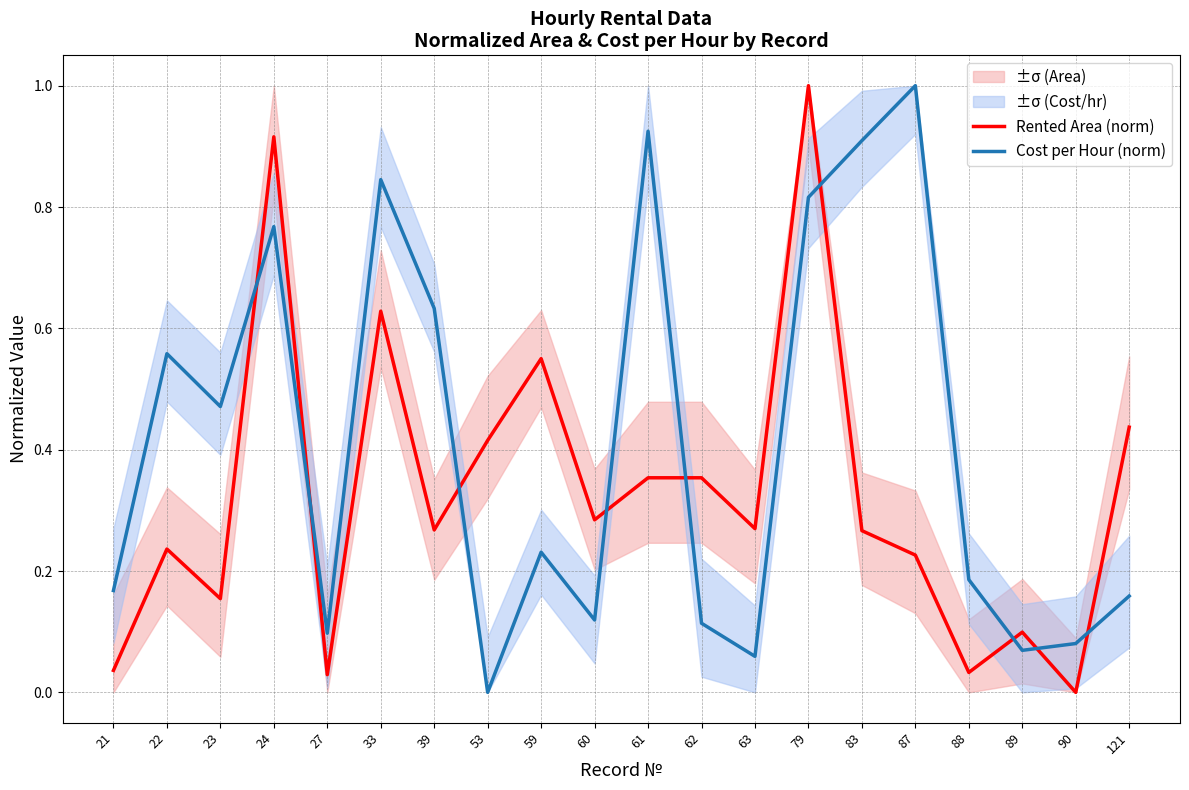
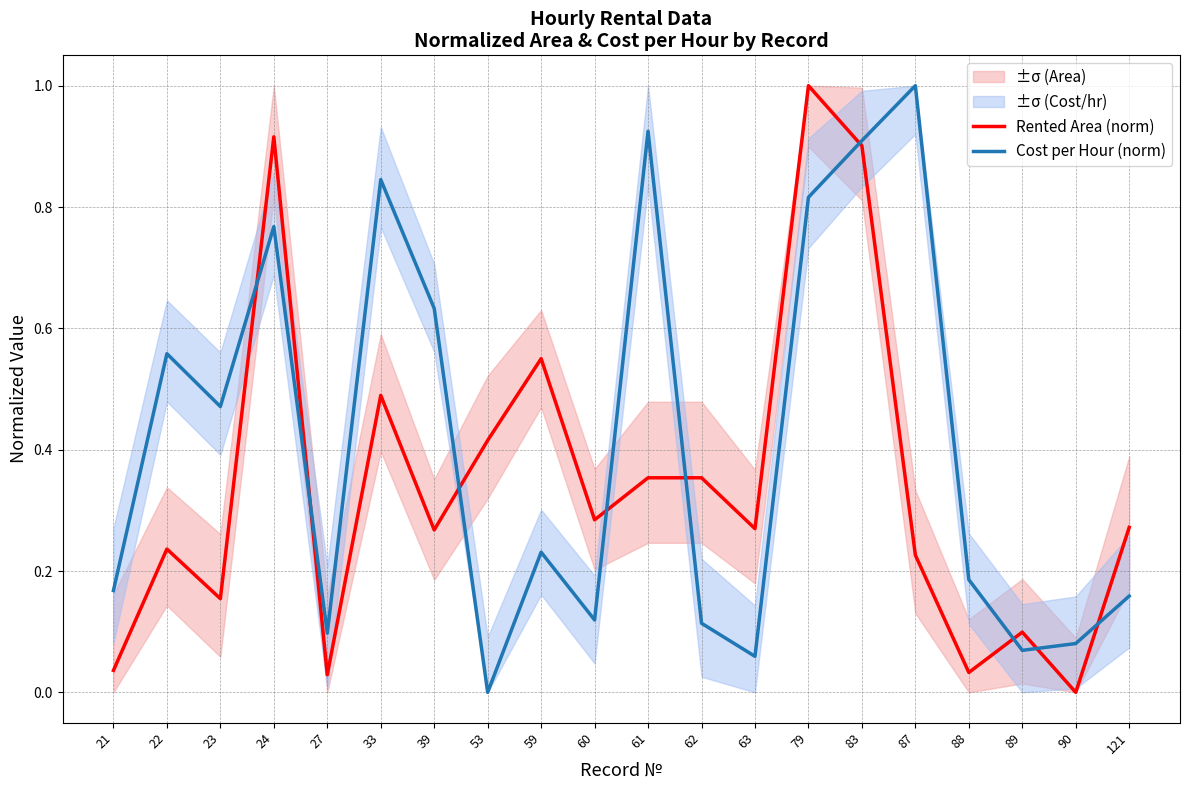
  {
    "Rented Area (norm)": {
      "21": 0.04,
      "22": 0.24,
      "23": 0.15,
      "24": 0.92,
      "27": 0.03,
-     "33": 0.63,
+     "33": 0.49,
      "39": 0.27,
      "53": 0.42,
      "59": 0.55,
      "60": 0.28,
      "61": 0.35,
      "62": 0.35,
      "63": 0.27,
-     "83": 0.27,
+     "83": 0.90,
      "87": 0.23,
      "88": 0.03,
      "89": 0.10,
      "90": 0.00,
-     "121": 0.44
+     "121": 0.27
    },
    "±σ (Area)": {
      "21": 0.16,
      "27": 0.16,
      "88": 0.12,
      "90": 0.09
    },
    "Cost per Hour (norm)": {
      "21": 0.17,
      "22": 0.56,
      "23": 0.47,
      "24": 0.77,
      "27": 0.10,
      "33": 0.85,
      "39": 0.63,
      "53": 0.00,
      "59": 0.23,
      "60": 0.12,
      "61": 0.92,
      "62": 0.11,
      "63": 0.06,
      "79": 0.82,
      "83": 0.91,
      "88": 0.19,
      "89": 0.07,
      "90": 0.08,
      "121": 0.16
    },
    "±σ (Cost/hr)": {
      "53": 0.09,
      "63": 0.14,
      "89": 0.15
    }
  }
